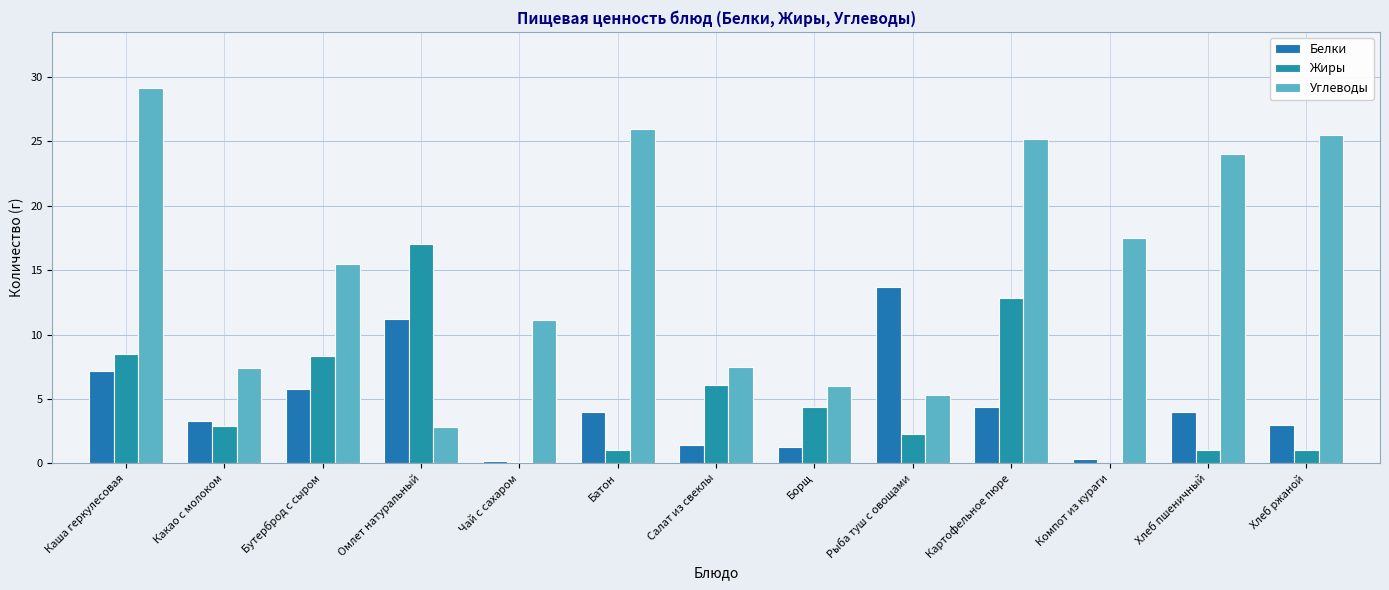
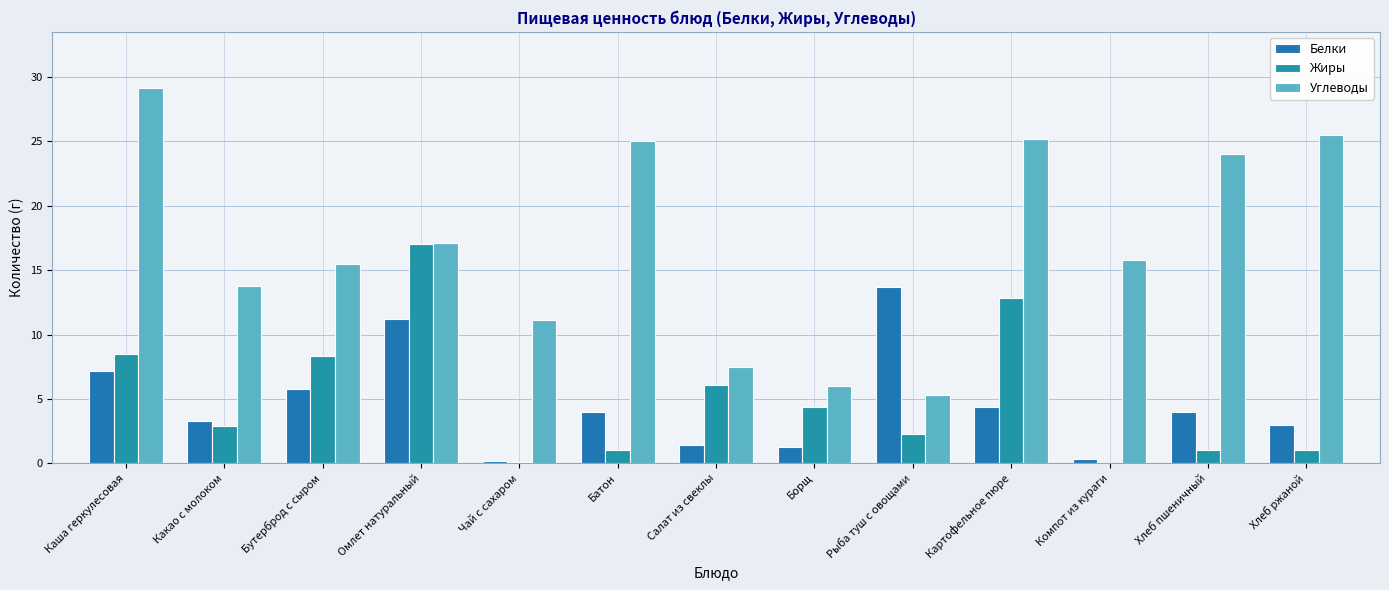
  {
    "Углеводы": {
      "Каша геркулесовая": 29.1,
-     "Какао с молоком": 7.4,
+     "Какао с молоком": 13.8,
      "Бутерброд с сыром": 15.5,
-     "Омлет натуральный": 2.8,
+     "Омлет натуральный": 17.1,
      "Чай с сахаром": 11.1,
-     "Батон": 26,
+     "Батон": 25,
      "Салат из свеклы": 7.5,
      "Борщ": 6.0,
      "Рыба туш с овощами": 5.3,
      "Картофельное пюре": 25.2,
-     "Компот из кураги": 17.5,
+     "Компот из кураги": 15.8,
      "Хлеб пшеничный": 24.0,
      "Хлеб ржаной": 25.5
    }
  }
